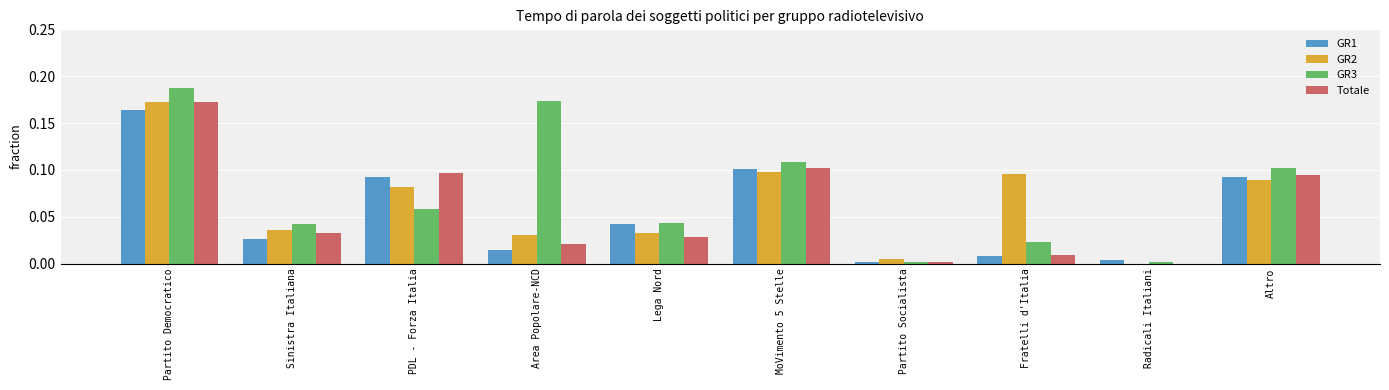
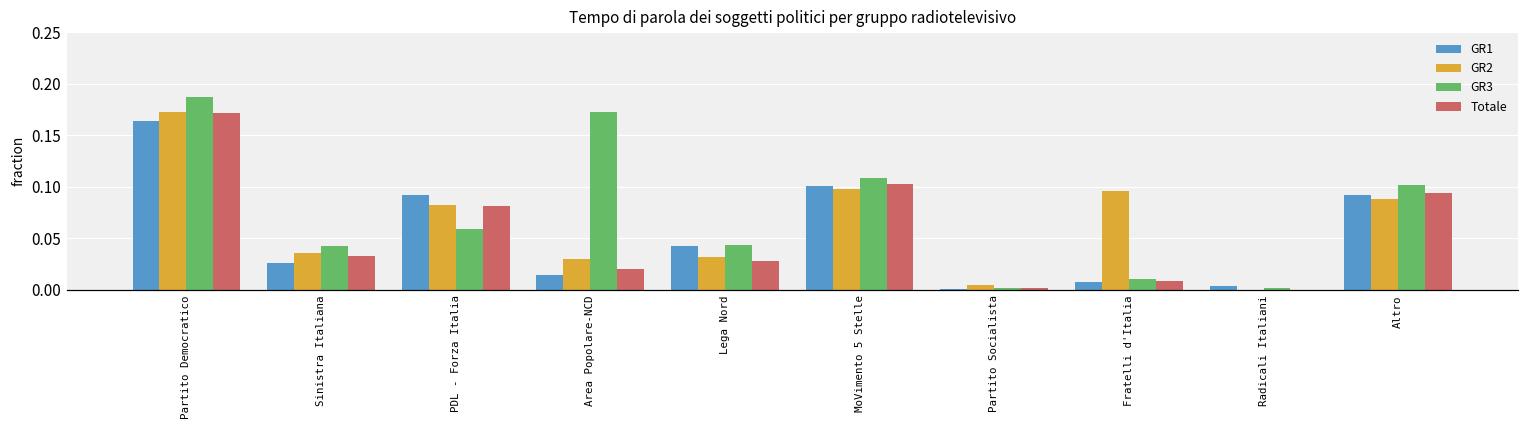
  {
    "GR1": {
      "Partito Democratico": 0.16,
      "Sinistra Italiana": 0.03,
      "PDL - Forza Italia": 0.09,
      "Area Popolare-NCD": 0.01,
      "Lega Nord": 0.04,
      "MoVimento 5 Stelle": 0.10,
      "Fratelli d'Italia": 0.01,
      "Radicali Italiani": 0.00,
      "Altro": 0.09
    },
    "GR2": {
      "Partito Democratico": 0.17,
      "Sinistra Italiana": 0.04,
      "PDL - Forza Italia": 0.08,
      "Area Popolare-NCD": 0.03,
      "Lega Nord": 0.03,
      "MoVimento 5 Stelle": 0.10,
      "Partito Socialista": 0.00,
      "Fratelli d'Italia": 0.10,
      "Radicali Italiani": 0.00,
      "Altro": 0.09
    },
    "GR3": {
      "Partito Democratico": 0.19,
      "Sinistra Italiana": 0.04,
      "PDL - Forza Italia": 0.06,
      "Area Popolare-NCD": 0.17,
      "Lega Nord": 0.04,
      "MoVimento 5 Stelle": 0.11,
-     "Fratelli d'Italia": 0.02,
+     "Fratelli d'Italia": 0.01,
      "Altro": 0.10
    },
    "Totale": {
      "Partito Democratico": 0.17,
      "Sinistra Italiana": 0.03,
-     "PDL - Forza Italia": 0.10,
+     "PDL - Forza Italia": 0.08,
      "Area Popolare-NCD": 0.02,
      "Lega Nord": 0.03,
      "MoVimento 5 Stelle": 0.10,
      "Fratelli d'Italia": 0.01,
      "Radicali Italiani": 0.00,
      "Altro": 0.09
    }
  }
